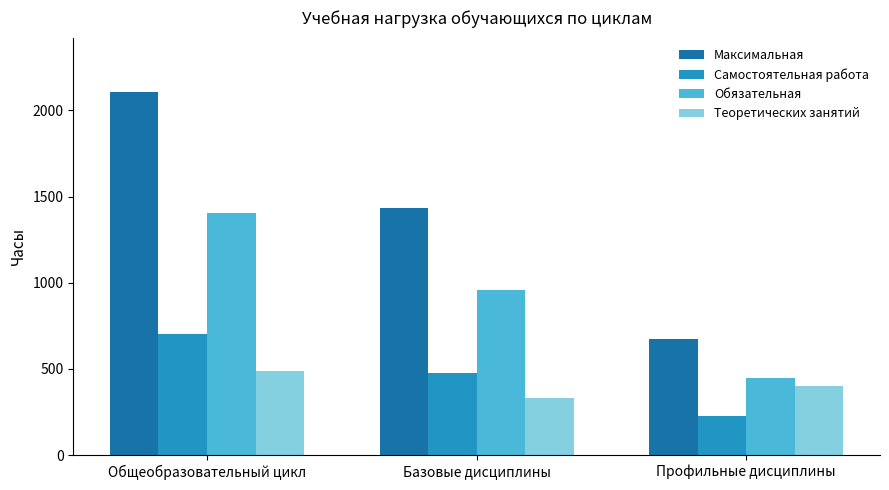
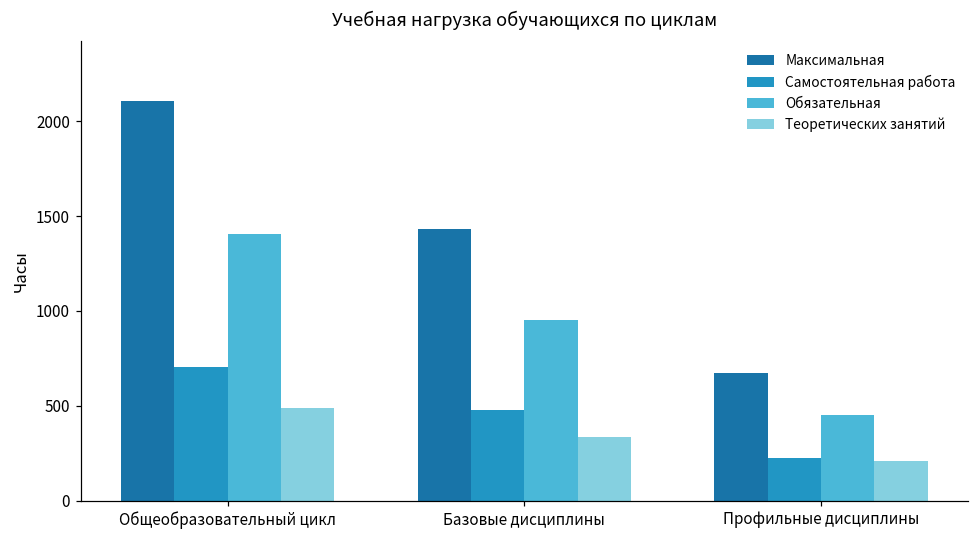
  {
    "Теоретических занятий": {
      "Общеобразовательный цикл": 490,
      "Базовые дисциплины": 330,
-     "Профильные дисциплины": 400
+     "Профильные дисциплины": 210
    }
  }
